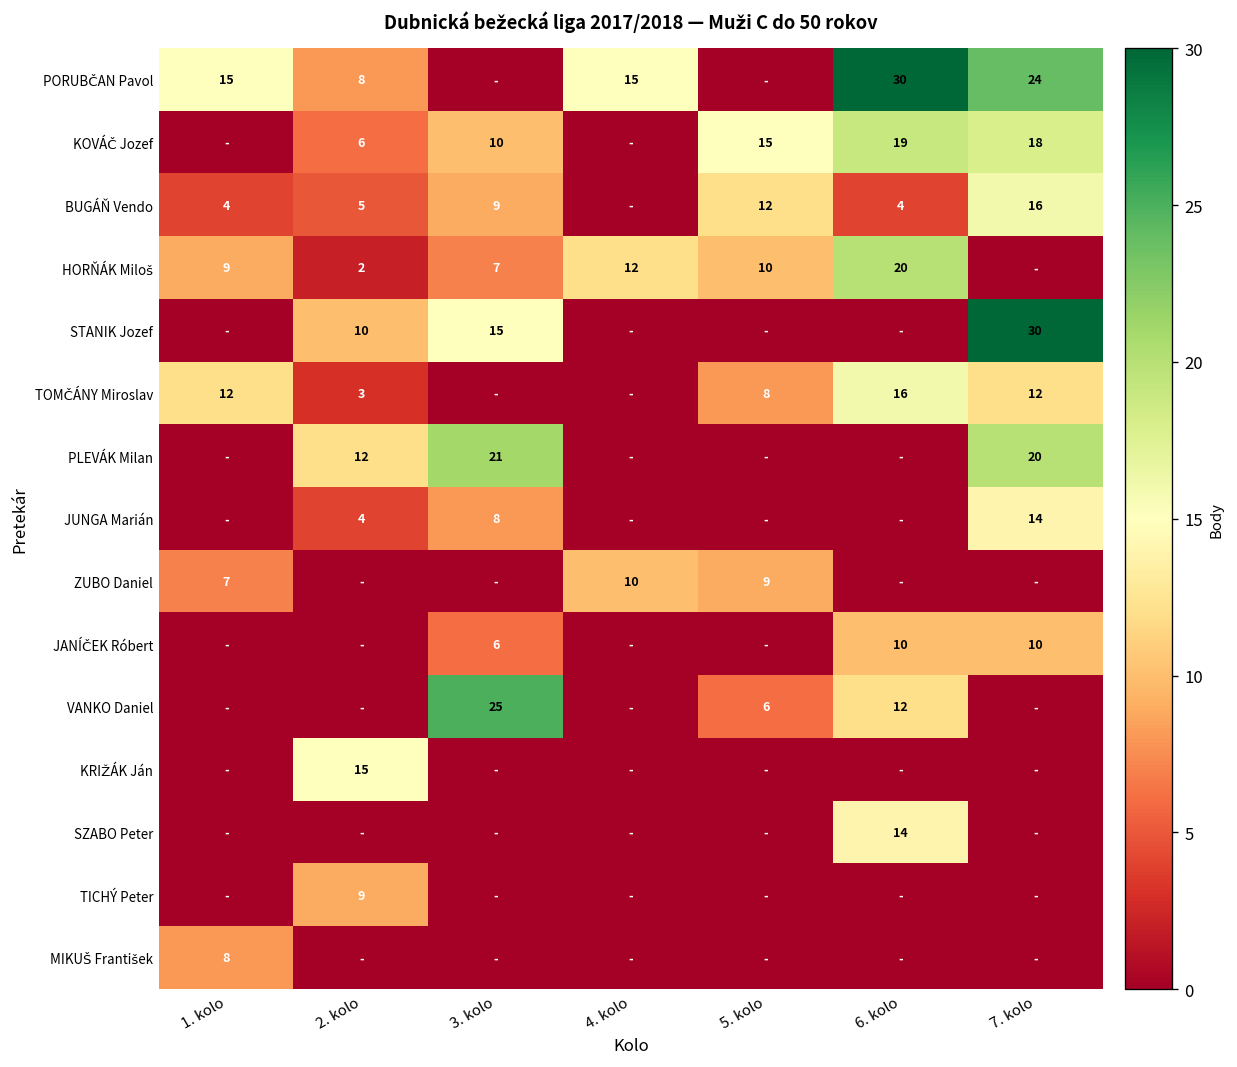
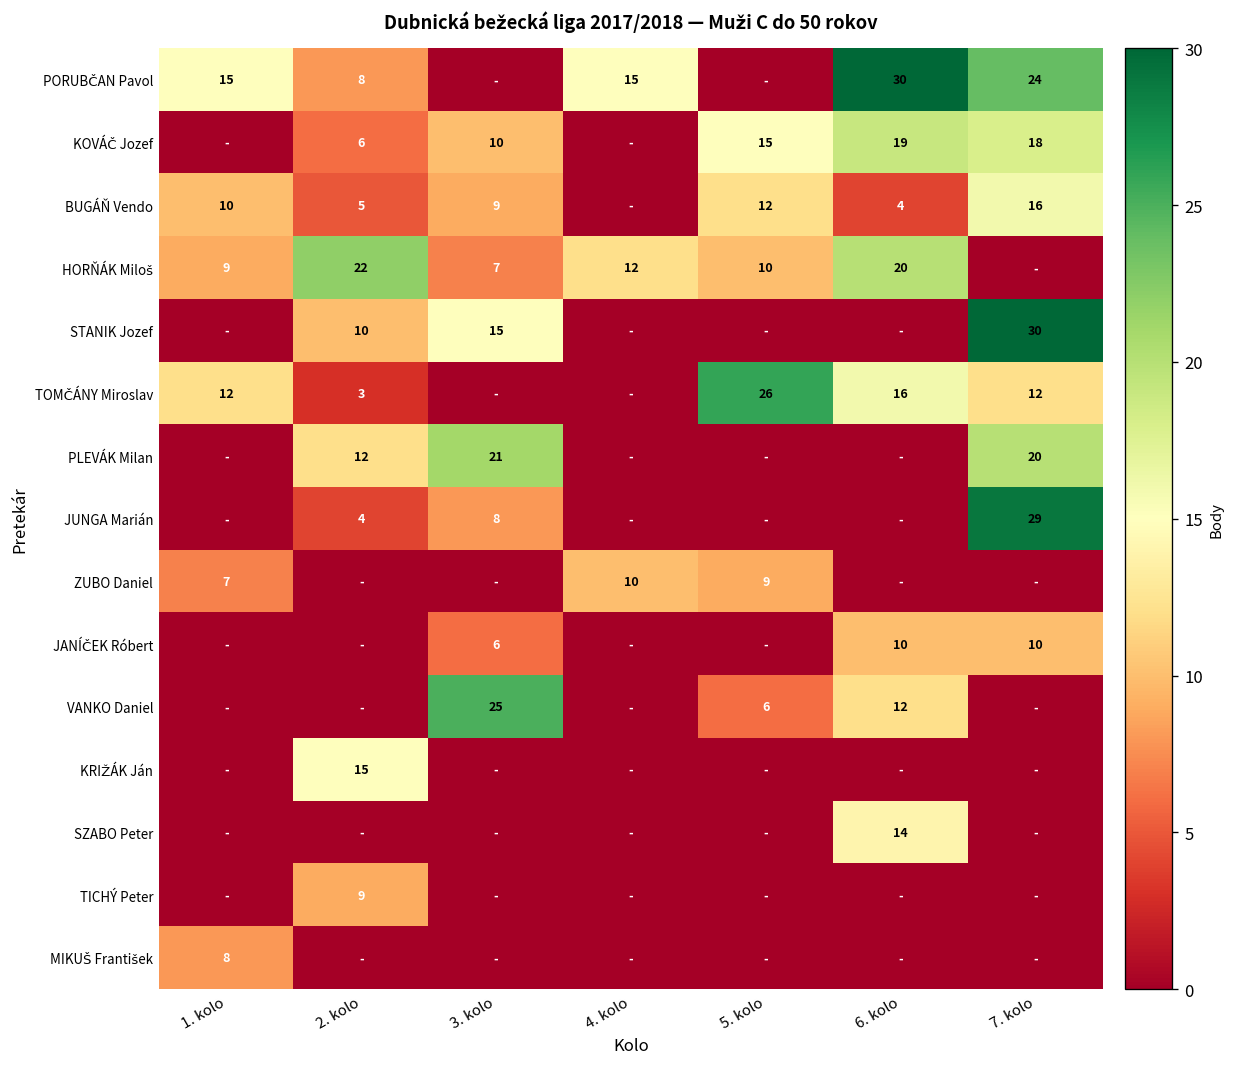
  {
    "PORUBČAN Pavol": {
      "1. kolo": 15,
      "2. kolo": 8,
      "4. kolo": 15,
      "6. kolo": 30,
      "7. kolo": 24
    },
    "KOVÁČ Jozef": {
      "2. kolo": 6,
      "3. kolo": 10,
      "5. kolo": 15,
      "6. kolo": 19,
      "7. kolo": 18
    },
    "BUGÁŇ Vendo": {
-     "1. kolo": 4,
+     "1. kolo": 10,
      "2. kolo": 5,
      "3. kolo": 9,
      "5. kolo": 12,
      "6. kolo": 4,
      "7. kolo": 16
    },
    "HORŇÁK Miloš": {
      "1. kolo": 9,
-     "2. kolo": 2,
+     "2. kolo": 22,
      "3. kolo": 7,
      "4. kolo": 12,
      "5. kolo": 10,
      "6. kolo": 20
    },
    "STANIK Jozef": {
      "2. kolo": 10,
      "3. kolo": 15,
      "7. kolo": 30
    },
    "TOMČÁNY Miroslav": {
      "1. kolo": 12,
      "2. kolo": 3,
-     "5. kolo": 8,
+     "5. kolo": 26,
      "6. kolo": 16,
      "7. kolo": 12
    },
    "PLEVÁK Milan": {
      "2. kolo": 12,
      "3. kolo": 21,
      "7. kolo": 20
    },
    "JUNGA Marián": {
      "2. kolo": 4,
      "3. kolo": 8,
-     "7. kolo": 14
+     "7. kolo": 29
    },
    "ZUBO Daniel": {
      "1. kolo": 7,
      "4. kolo": 10,
      "5. kolo": 9
    },
    "JANÍČEK Róbert": {
      "3. kolo": 6,
      "6. kolo": 10,
      "7. kolo": 10
    },
    "VANKO Daniel": {
      "3. kolo": 25,
      "5. kolo": 6,
      "6. kolo": 12
    },
    "KRIŽÁK Ján": {
      "2. kolo": 15
    },
    "SZABO Peter": {
      "6. kolo": 14
    },
    "TICHÝ Peter": {
      "2. kolo": 9
    },
    "MIKUŠ František": {
      "1. kolo": 8
    }
  }
